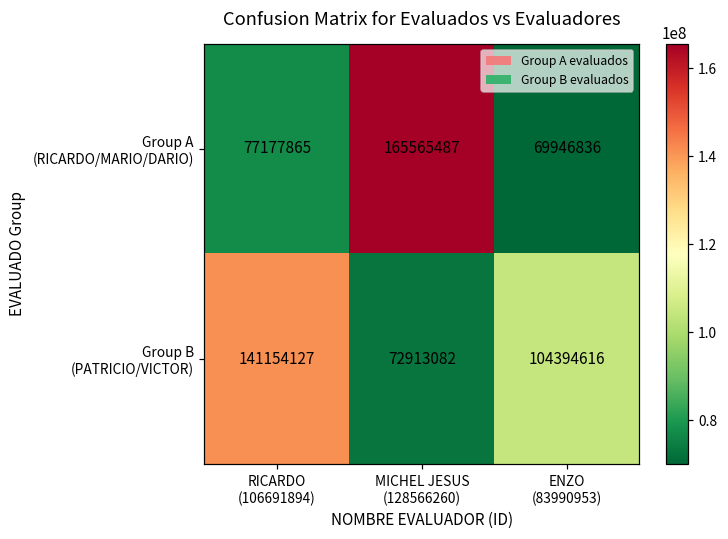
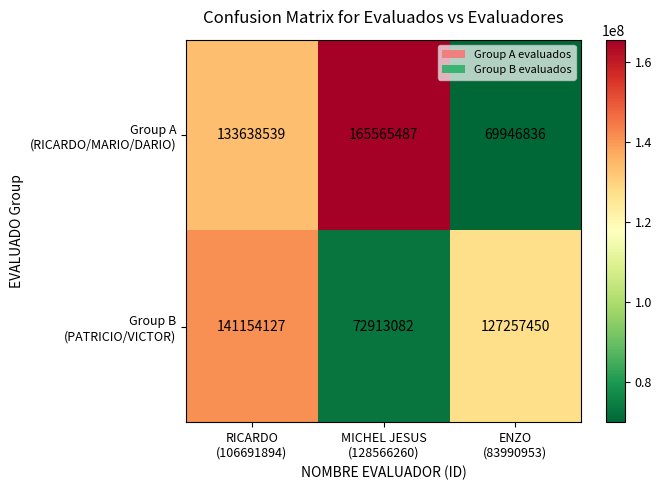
  {
    "Group A (RICARDO/MARIO/DARIO)": {
-     "RICARDO (106691894)": 77177865,
+     "RICARDO (106691894)": 133638539,
      "MICHEL JESUS (128566260)": 165565487,
      "ENZO (83990953)": 69946836
    },
    "Group B (PATRICIO/VICTOR)": {
      "RICARDO (106691894)": 141154127,
      "MICHEL JESUS (128566260)": 72913082,
-     "ENZO (83990953)": 104394616
+     "ENZO (83990953)": 127257450
    }
  }
